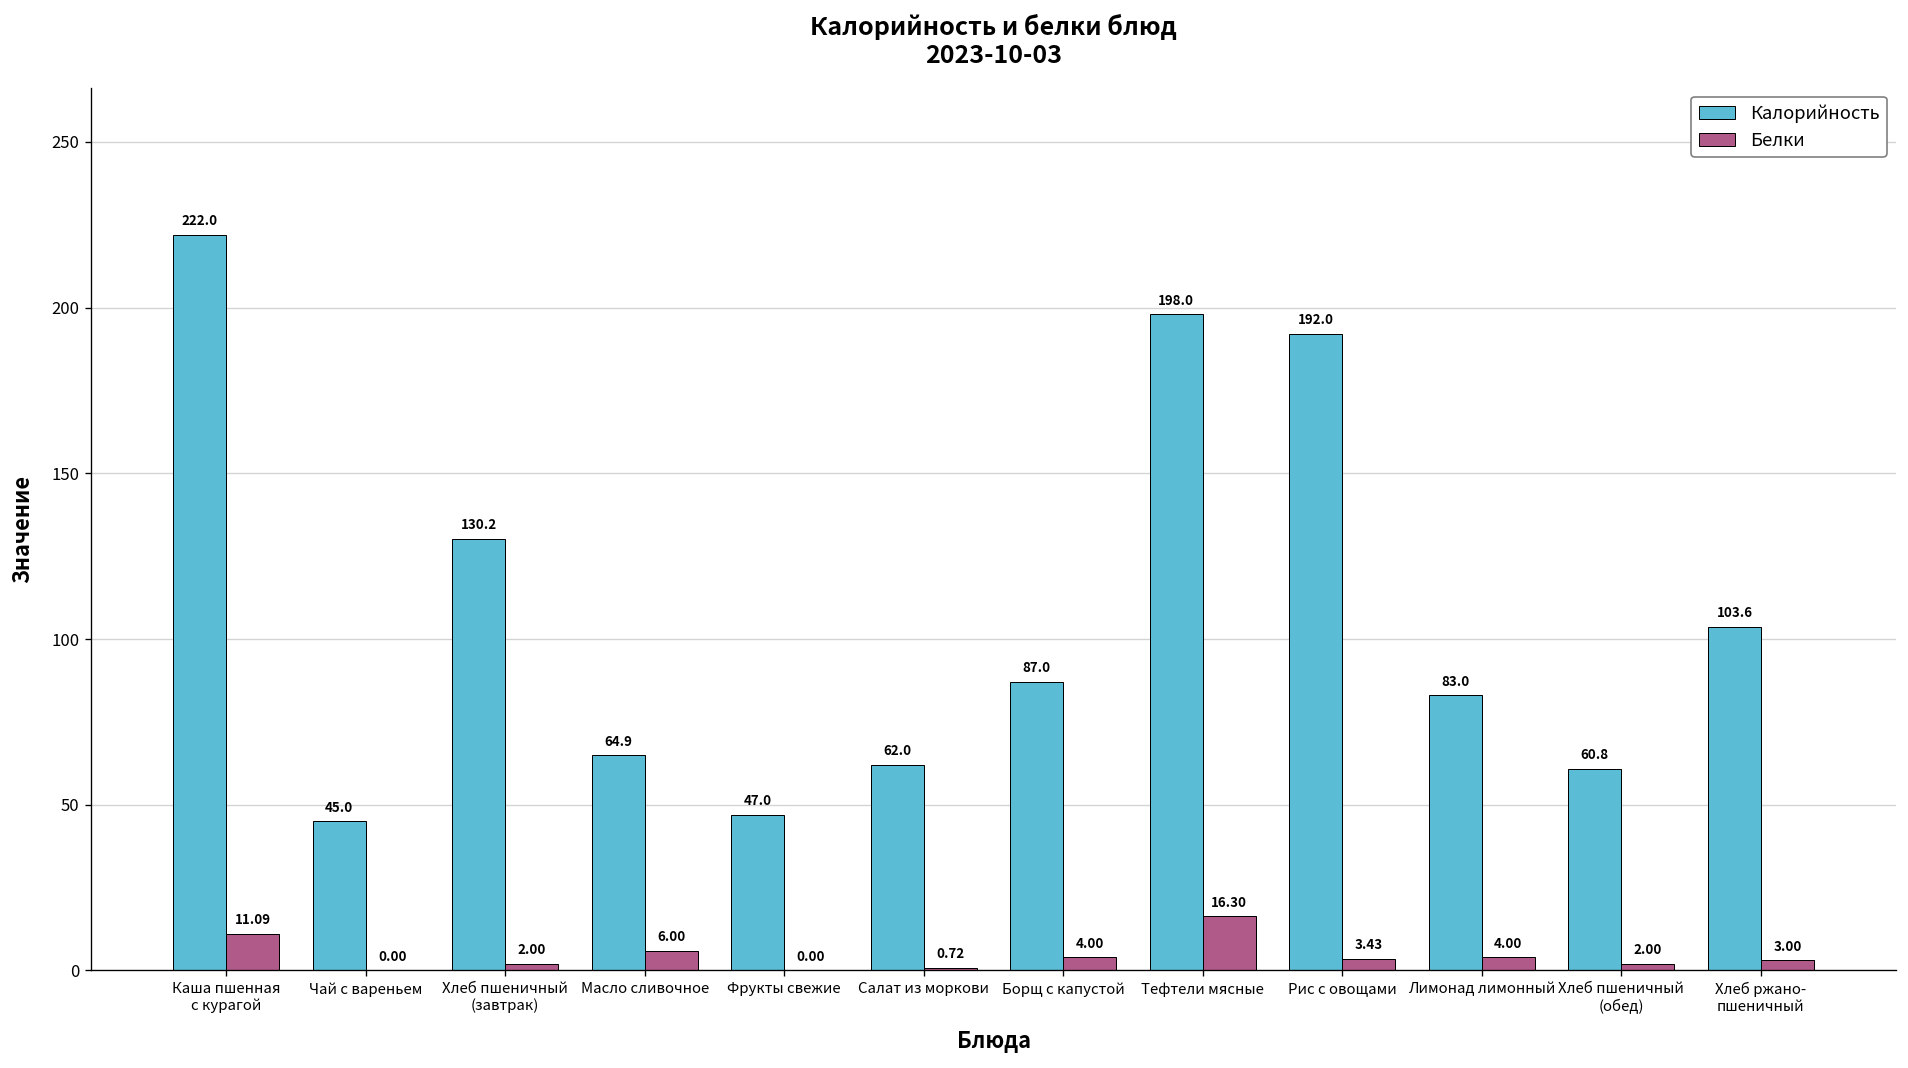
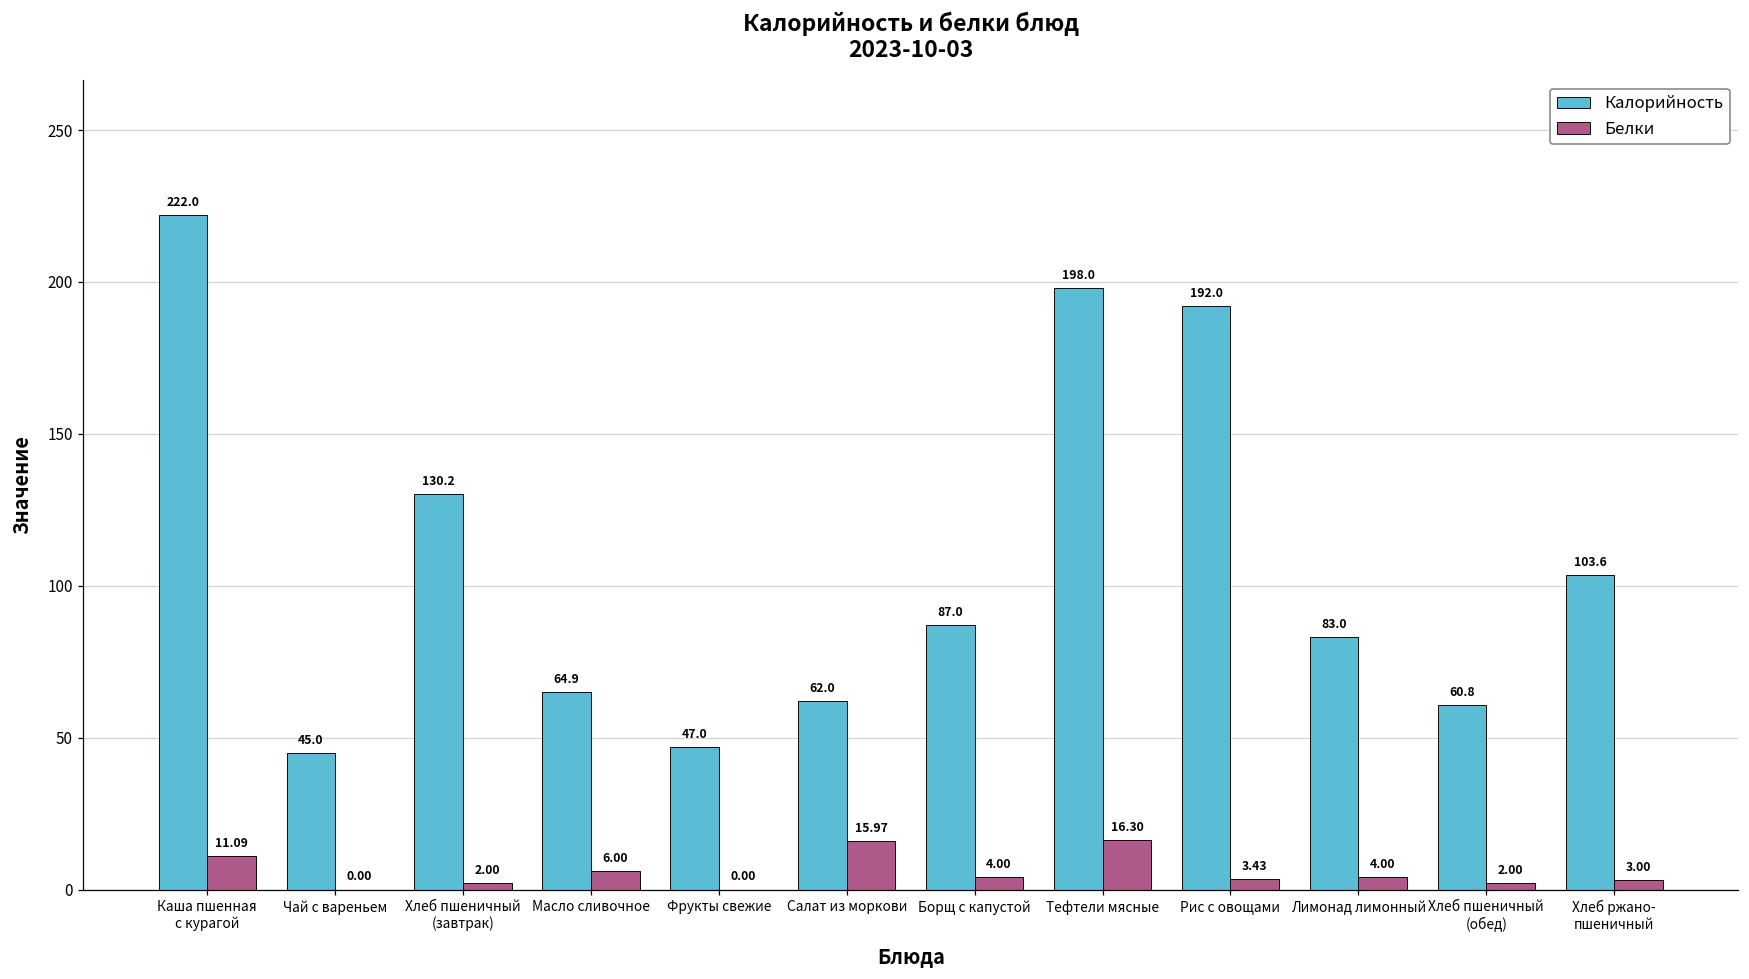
  {
    "Калорийность": {
      "Каша пшенная с курагой": 222.0,
      "Чай с вареньем": 45.0,
      "Хлеб пшеничный (завтрак)": 130.2,
      "Масло сливочное": 64.9,
      "Фрукты свежие": 47.0,
      "Салат из моркови": 62.0,
      "Борщ с капустой": 87.0,
      "Тефтели мясные": 198.0,
      "Рис с овощами": 192.0,
      "Лимонад лимонный": 83.0,
      "Хлеб пшеничный (обед)": 60.8,
      "Хлеб ржано- пшеничный": 103.6
    },
    "Белки": {
      "Каша пшенная с курагой": 11.09,
      "Чай с вареньем": 0.00,
      "Хлеб пшеничный (завтрак)": 2.00,
      "Масло сливочное": 6.00,
      "Фрукты свежие": 0.00,
-     "Салат из моркови": 0.72,
+     "Салат из моркови": 15.97,
      "Борщ с капустой": 4.00,
      "Тефтели мясные": 16.30,
      "Рис с овощами": 3.43,
      "Лимонад лимонный": 4.00,
      "Хлеб пшеничный (обед)": 2.00,
      "Хлеб ржано- пшеничный": 3.00
    }
  }
